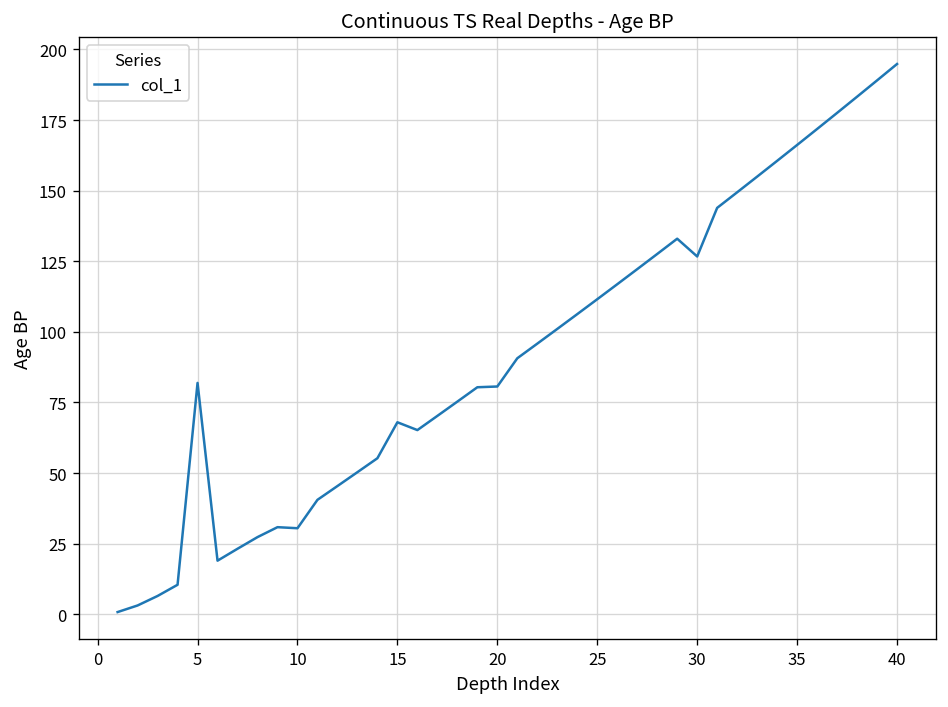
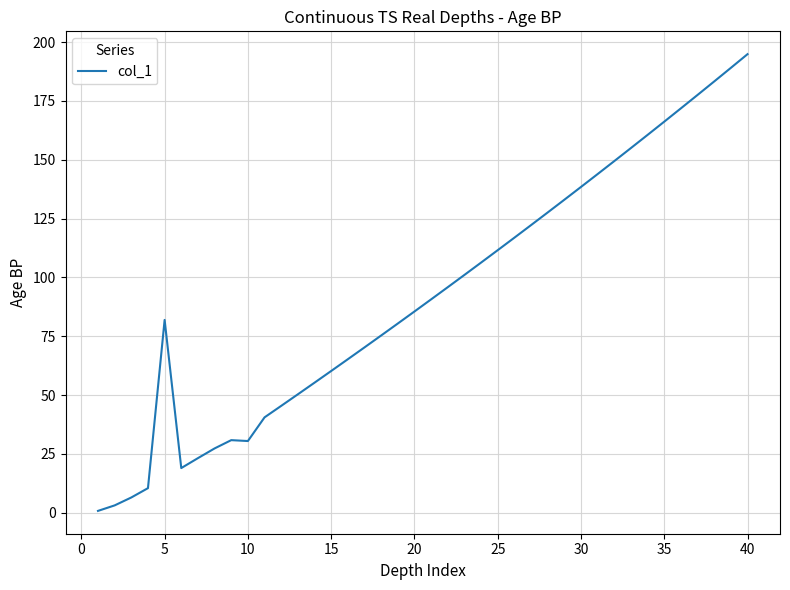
  {
    "5": 82,
    "10": 30,
-   "15": 68,
-   "20": 81,
+   "15": 60,
+   "20": 86,
    "25": 112,
-   "30": 127,
+   "30": 138,
    "35": 166,
    "40": 195
  }
